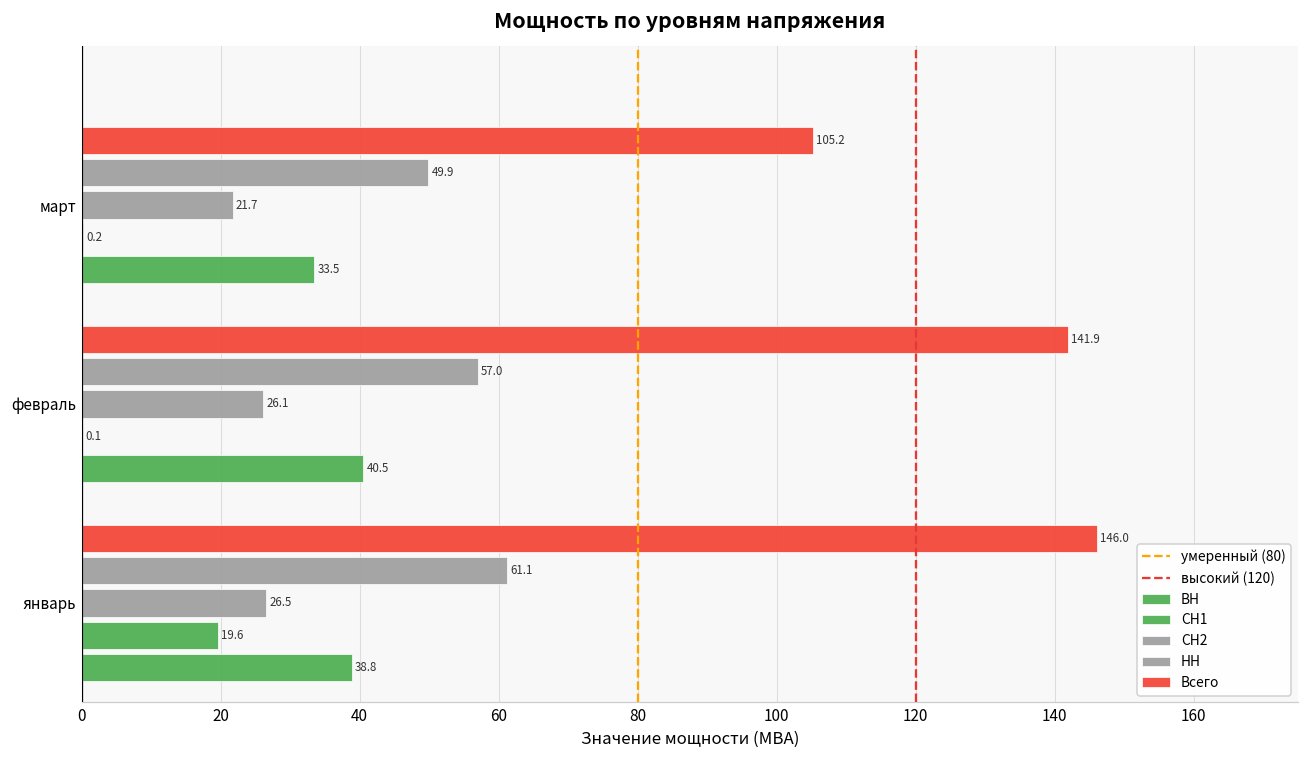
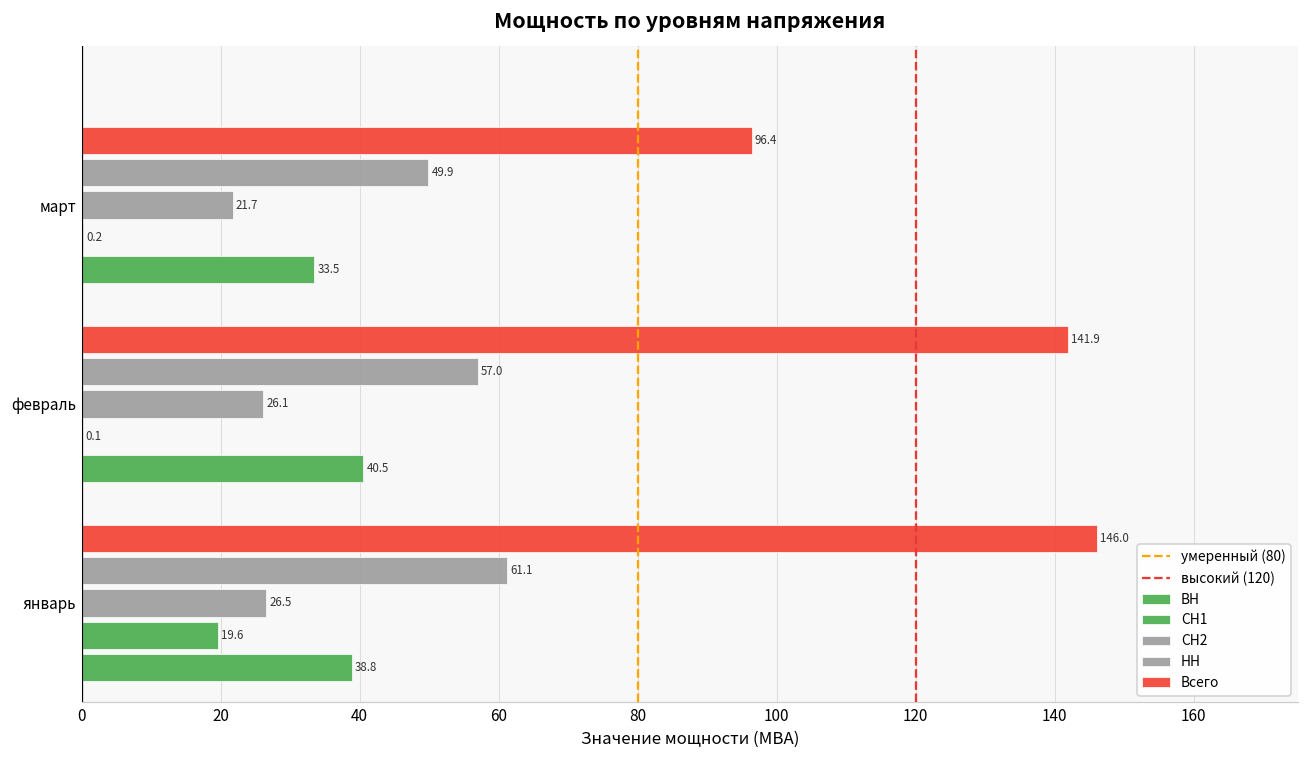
  {
    "Всего": {
-     "март": 105.2,
+     "март": 96.4,
      "февраль": 141.9,
      "январь": 146.0
    }
  }
